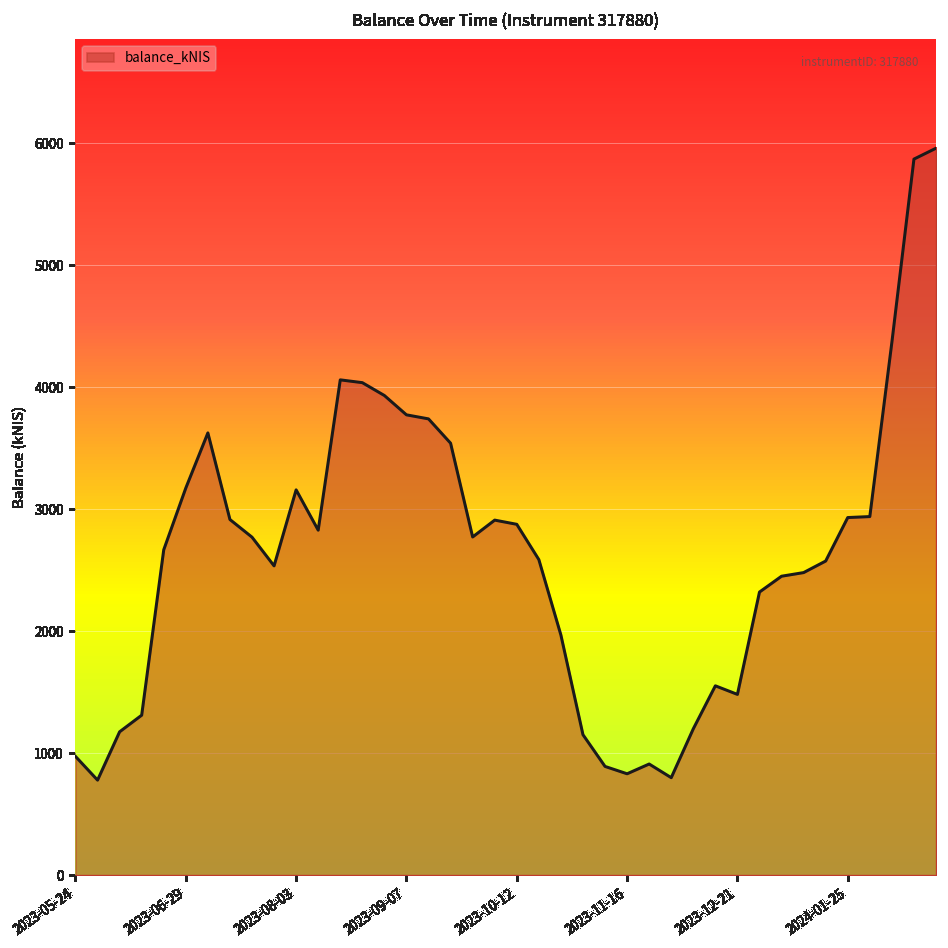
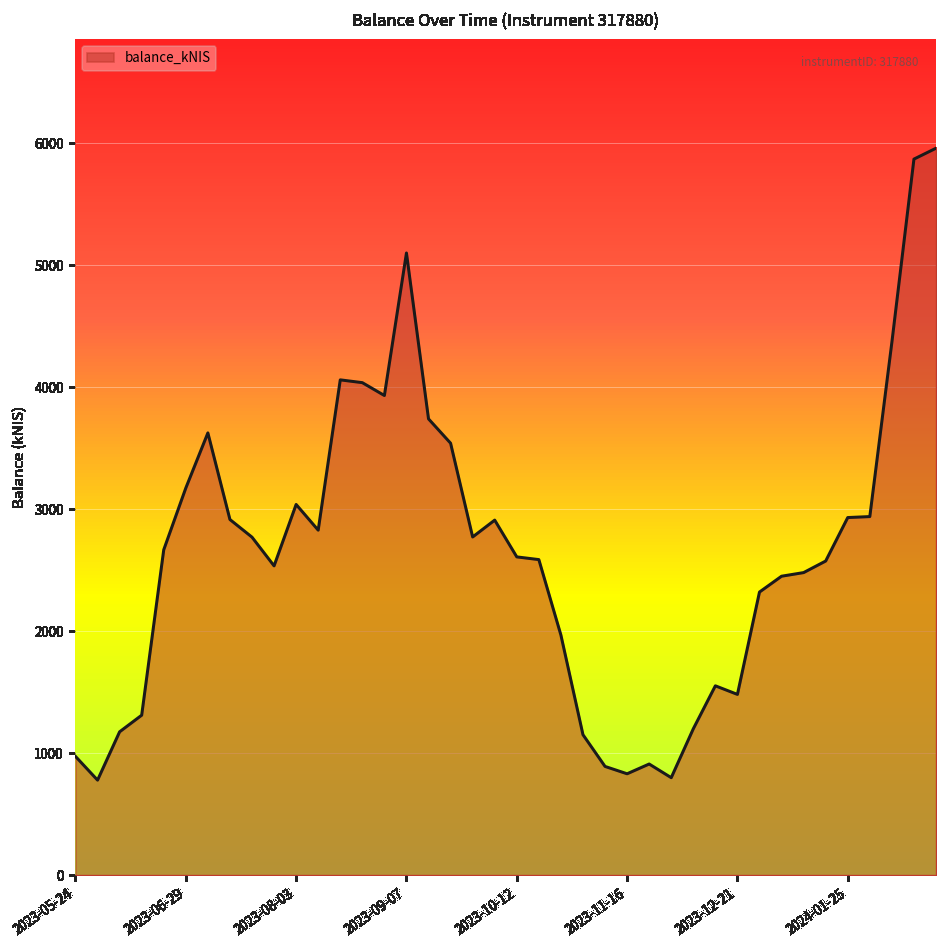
  {
    "2023-05-24": 970,
    "2023-06-29": 3170,
-   "2023-08-03": 3160,
-   "2023-09-07": 3770,
-   "2023-10-12": 2880,
+   "2023-08-03": 3040,
+   "2023-09-07": 5100,
+   "2023-10-12": 2610,
    "2023-11-16": 830,
    "2023-12-21": 1480,
    "2024-01-25": 2930
  }
